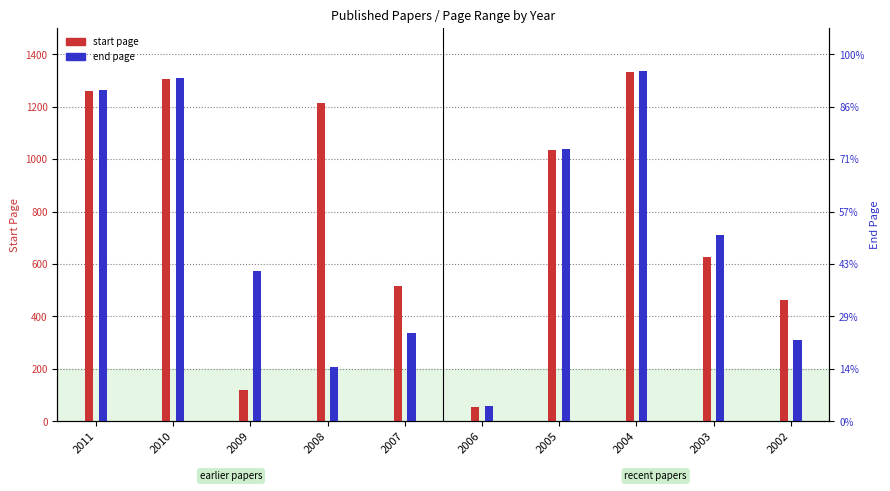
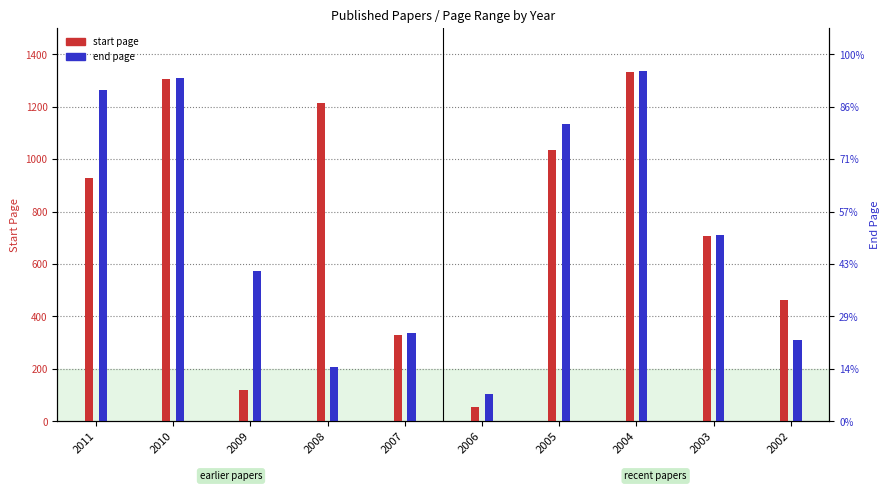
  {
    "start page": {
-     "2011": 1260,
+     "2011": 930,
      "2010": 1310,
      "2009": 120,
      "2008": 1210,
-     "2007": 520,
+     "2007": 330,
      "2006": 60,
      "2005": 1040,
      "2004": 1330,
-     "2003": 630,
+     "2003": 710,
      "2002": 460
    },
    "end page": {
      "2011": 1270,
      "2010": 1310,
      "2009": 570,
      "2008": 210,
      "2007": 340,
-     "2006": 60,
-     "2005": 1040,
+     "2006": 100,
+     "2005": 1130,
      "2004": 1340,
      "2003": 710,
      "2002": 310
    }
  }
